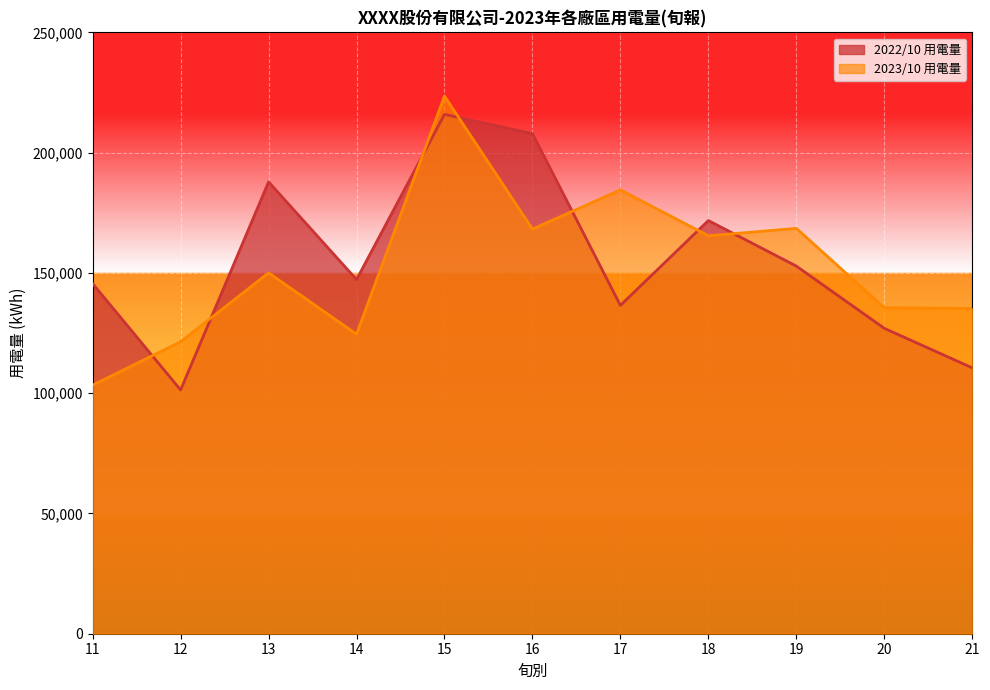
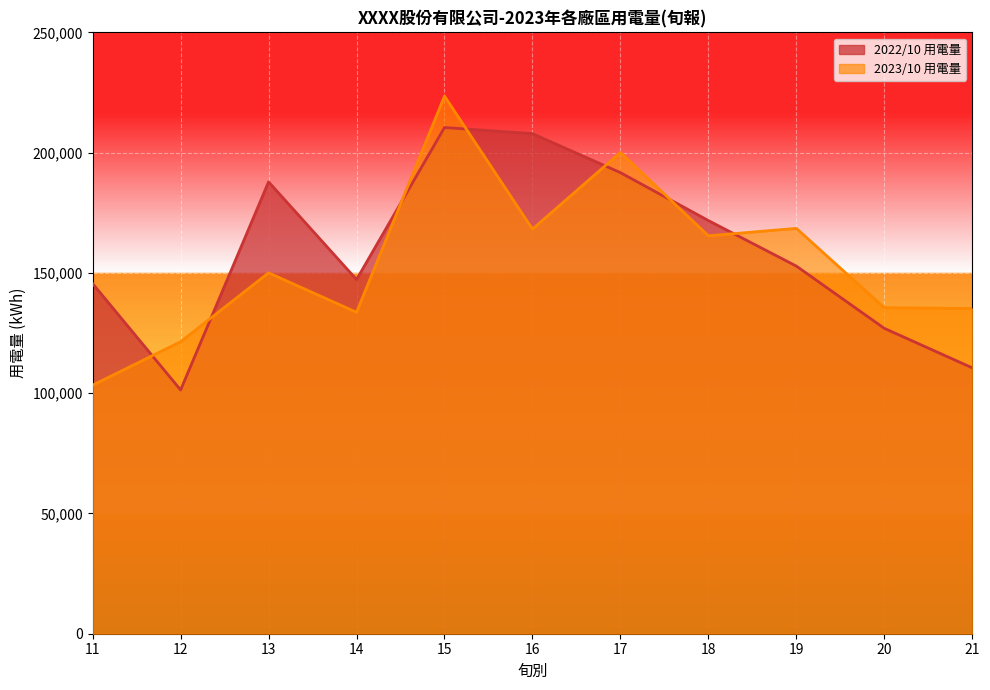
  {
    "2022/10 用電量": {
      "11": "146,000",
      "12": "101,000",
      "13": "188,000",
      "14": "147,000",
-     "15": "216,000",
+     "15": "210,000",
      "16": "208,000",
-     "17": "137,000",
+     "17": "192,000",
      "18": "172,000",
      "19": "153,000",
      "20": "127,000",
      "21": "111,000"
    },
    "2023/10 用電量": {
      "11": "103,000",
      "12": "121,000",
      "13": "150,000",
-     "14": "125,000",
+     "14": "134,000",
      "15": "224,000",
      "16": "168,000",
-     "17": "185,000",
+     "17": "200,000",
      "18": "165,000",
      "19": "169,000",
      "20": "136,000",
      "21": "135,000"
    }
  }
